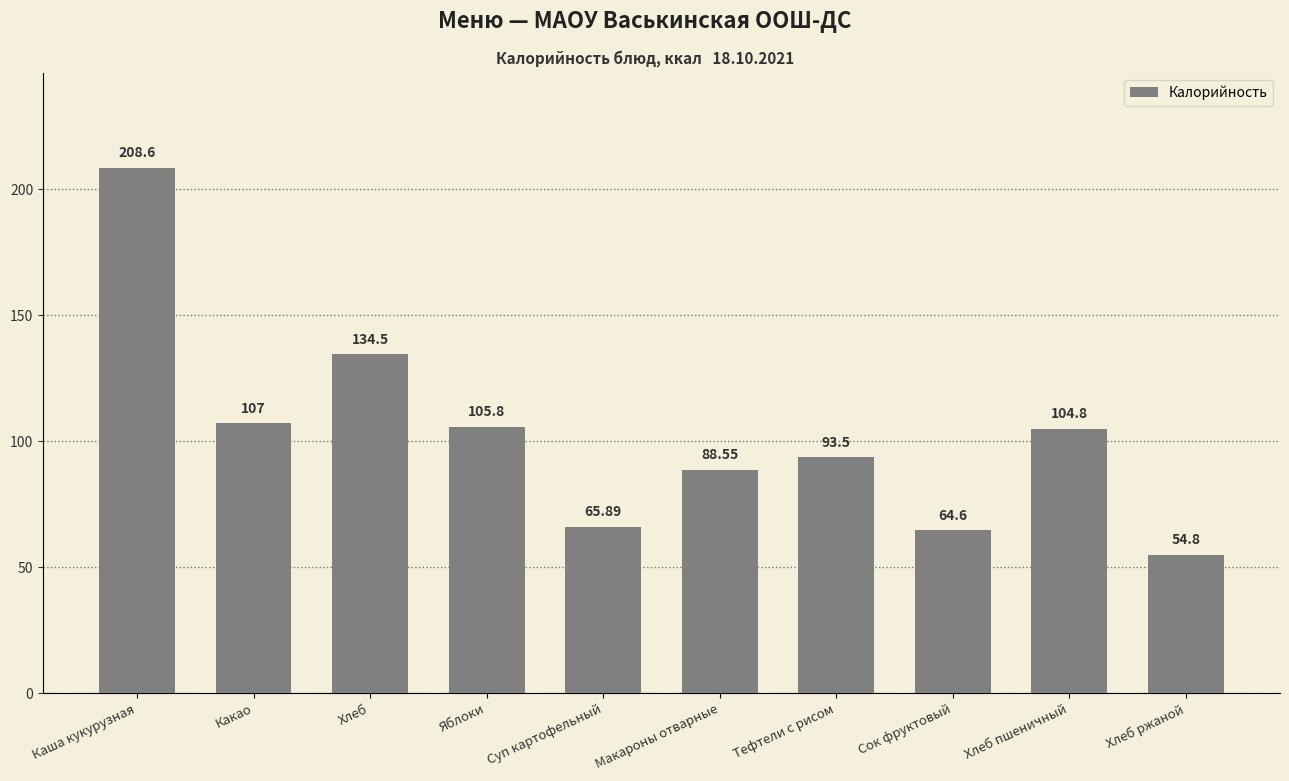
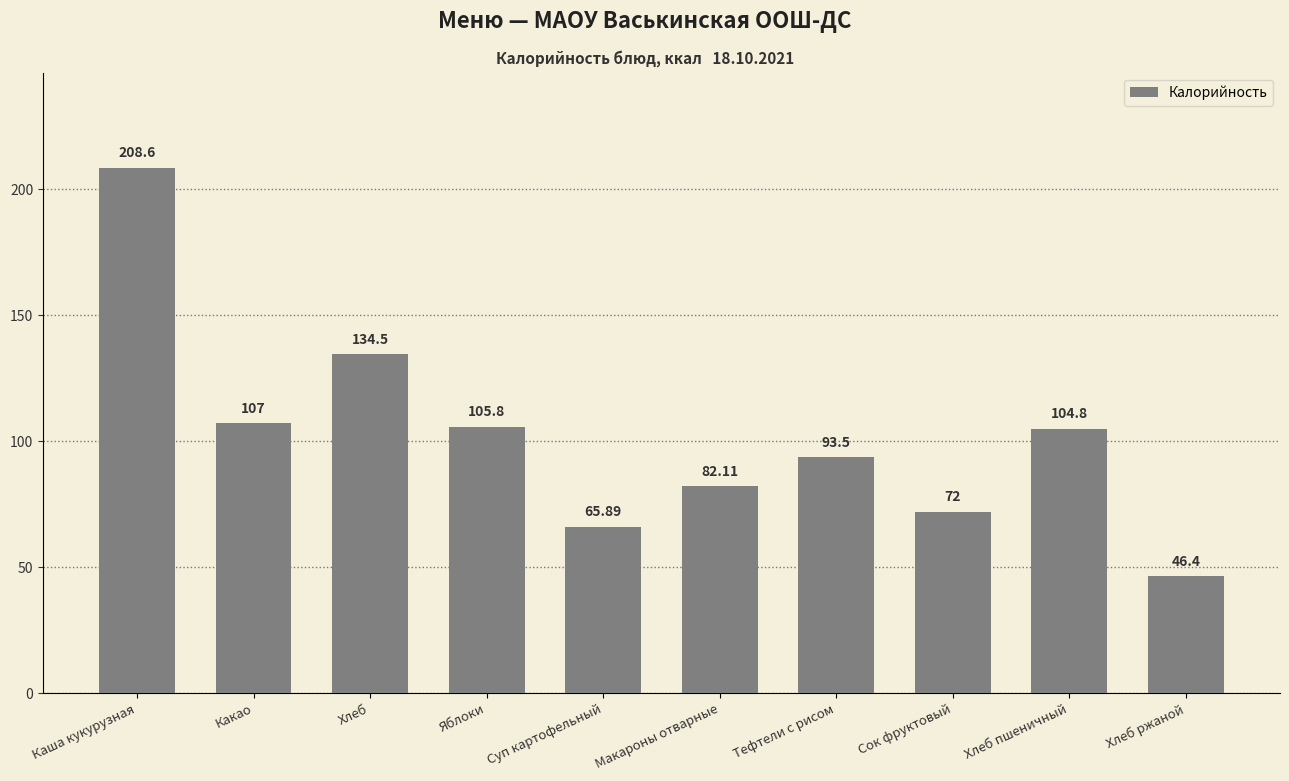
  {
    "Каша кукурузная": 208.6,
    "Какао": 107,
    "Хлеб": 134.5,
    "Яблоки": 105.8,
    "Суп картофельный": 65.89,
-   "Макароны отварные": 88.55,
+   "Макароны отварные": 82.11,
    "Тефтели с рисом": 93.5,
-   "Сок фруктовый": 64.6,
+   "Сок фруктовый": 72,
    "Хлеб пшеничный": 104.8,
-   "Хлеб ржаной": 54.8
+   "Хлеб ржаной": 46.4
  }
